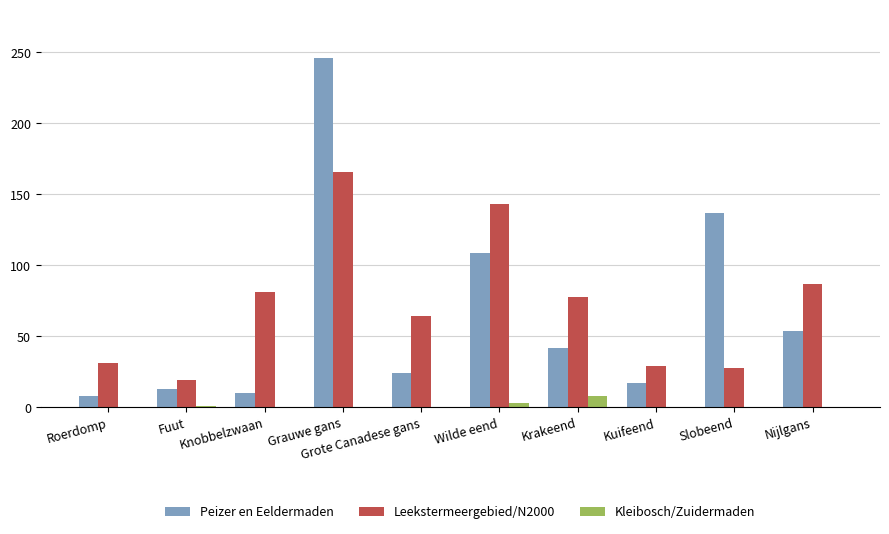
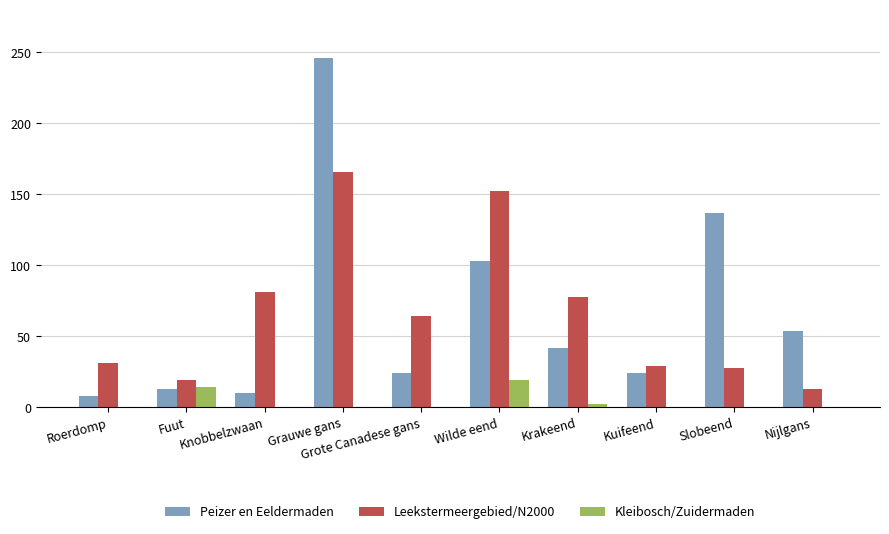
  {
    "Peizer en Eeldermaden": {
      "Roerdomp": 8,
      "Fuut": 13,
      "Knobbelzwaan": 10,
      "Grauwe gans": 246,
      "Grote Canadese gans": 24,
-     "Wilde eend": 109,
+     "Wilde eend": 103,
      "Krakeend": 42,
-     "Kuifeend": 17,
+     "Kuifeend": 24,
      "Slobeend": 137,
      "Nijlgans": 54
    },
    "Leekstermeergebied/N2000": {
      "Roerdomp": 31,
      "Fuut": 19,
      "Knobbelzwaan": 81,
      "Grauwe gans": 166,
      "Grote Canadese gans": 64,
-     "Wilde eend": 143,
+     "Wilde eend": 152,
      "Krakeend": 78,
      "Kuifeend": 29,
      "Slobeend": 28,
-     "Nijlgans": 87
+     "Nijlgans": 13
    },
    "Kleibosch/Zuidermaden": {
      "Roerdomp": 0,
-     "Fuut": 1,
+     "Fuut": 14,
      "Knobbelzwaan": 0,
      "Grauwe gans": 0,
      "Grote Canadese gans": 0,
-     "Wilde eend": 3,
-     "Krakeend": 8,
+     "Wilde eend": 19,
+     "Krakeend": 2,
      "Kuifeend": 0,
      "Slobeend": 0,
      "Nijlgans": 0
    }
  }
